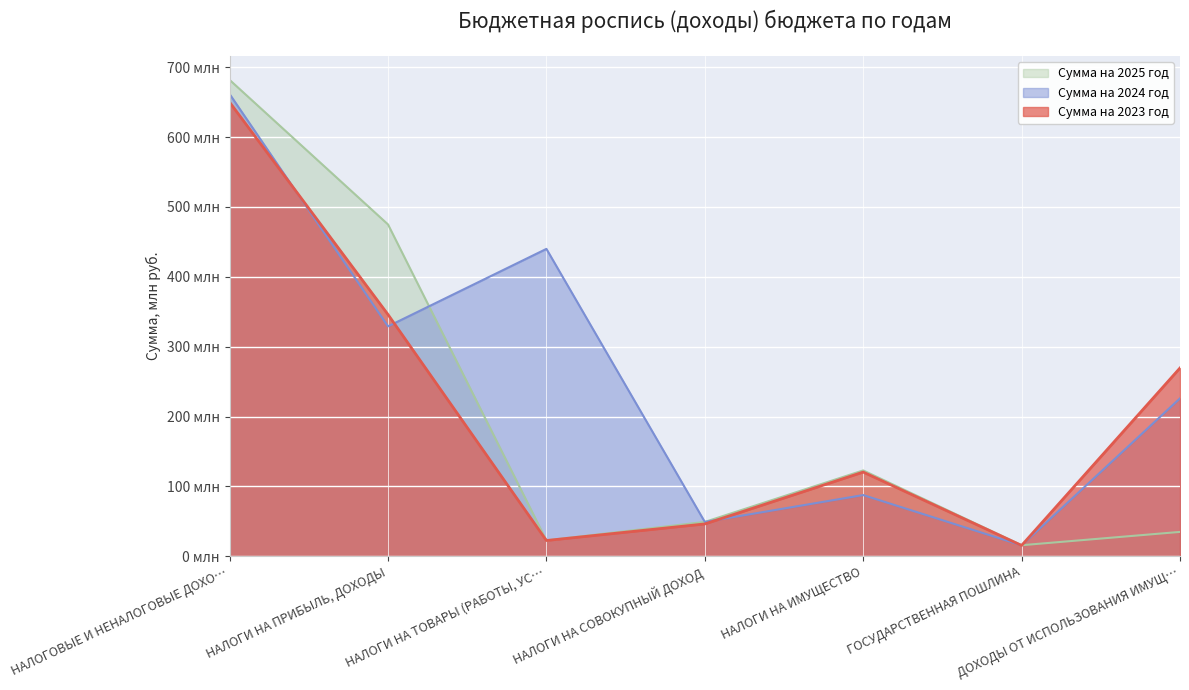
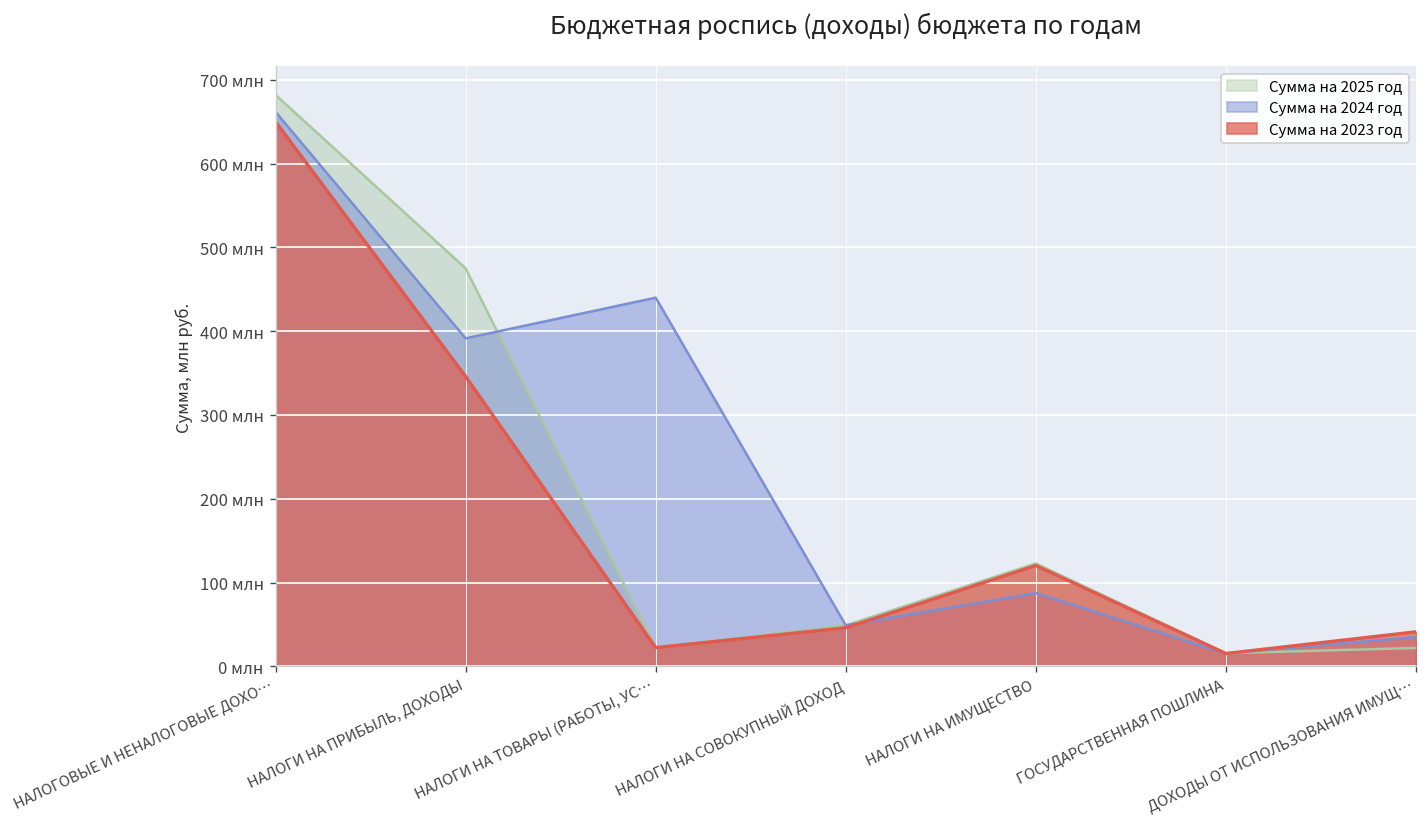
  {
    "Сумма на 2025 год": {
      "НАЛОГОВЫЕ И НЕНАЛОГОВЫЕ ДОХО…": "680 млн",
      "НАЛОГИ НА ПРИБЫЛЬ, ДОХОДЫ": "470 млн",
-     "ДОХОДЫ ОТ ИСПОЛЬЗОВАНИЯ ИМУЩ…": "30 млн"
+     "ДОХОДЫ ОТ ИСПОЛЬЗОВАНИЯ ИМУЩ…": "20 млн"
    },
    "Сумма на 2024 год": {
      "НАЛОГОВЫЕ И НЕНАЛОГОВЫЕ ДОХО…": "660 млн",
-     "НАЛОГИ НА ПРИБЫЛЬ, ДОХОДЫ": "330 млн",
+     "НАЛОГИ НА ПРИБЫЛЬ, ДОХОДЫ": "390 млн",
      "НАЛОГИ НА ТОВАРЫ (РАБОТЫ, УС…": "440 млн",
      "НАЛОГИ НА ИМУЩЕСТВО": "90 млн",
-     "ДОХОДЫ ОТ ИСПОЛЬЗОВАНИЯ ИМУЩ…": "230 млн"
+     "ДОХОДЫ ОТ ИСПОЛЬЗОВАНИЯ ИМУЩ…": "40 млн"
    },
    "Сумма на 2023 год": {
      "НАЛОГОВЫЕ И НЕНАЛОГОВЫЕ ДОХО…": "650 млн",
      "НАЛОГИ НА ПРИБЫЛЬ, ДОХОДЫ": "350 млн",
-     "ДОХОДЫ ОТ ИСПОЛЬЗОВАНИЯ ИМУЩ…": "270 млн"
+     "ДОХОДЫ ОТ ИСПОЛЬЗОВАНИЯ ИМУЩ…": "40 млн"
    }
  }
